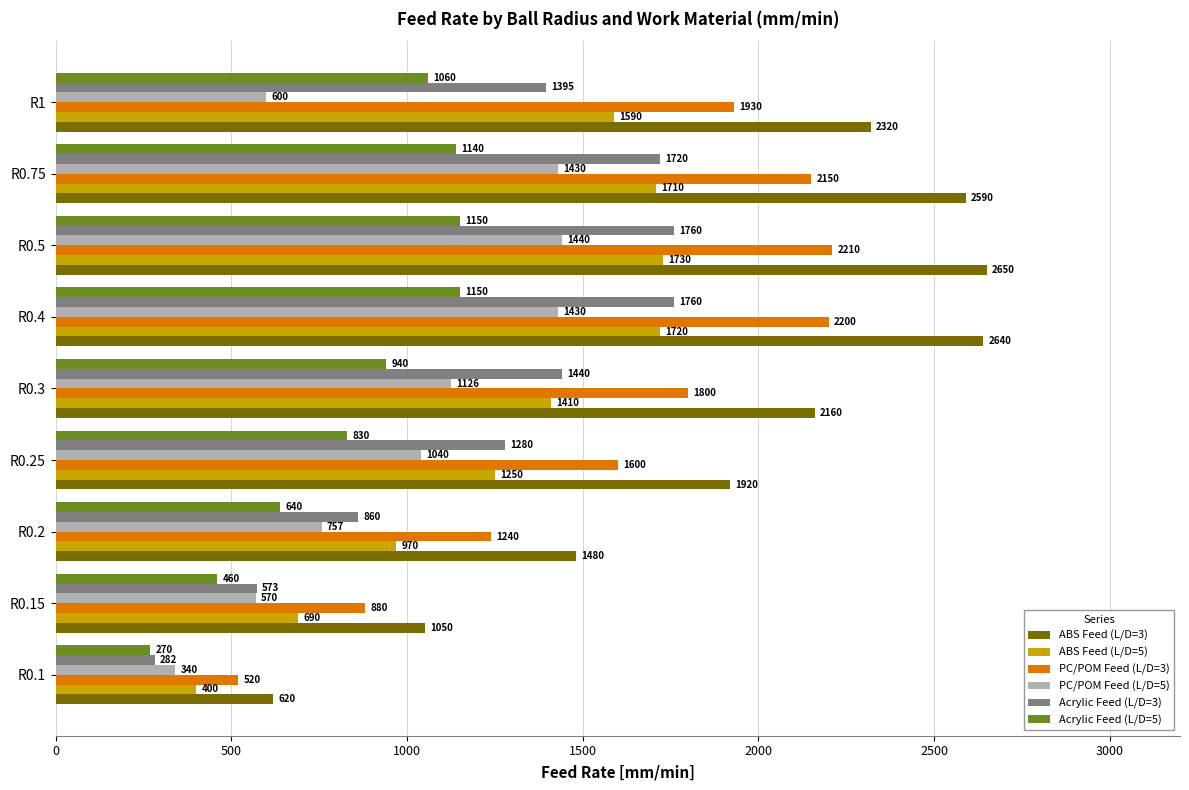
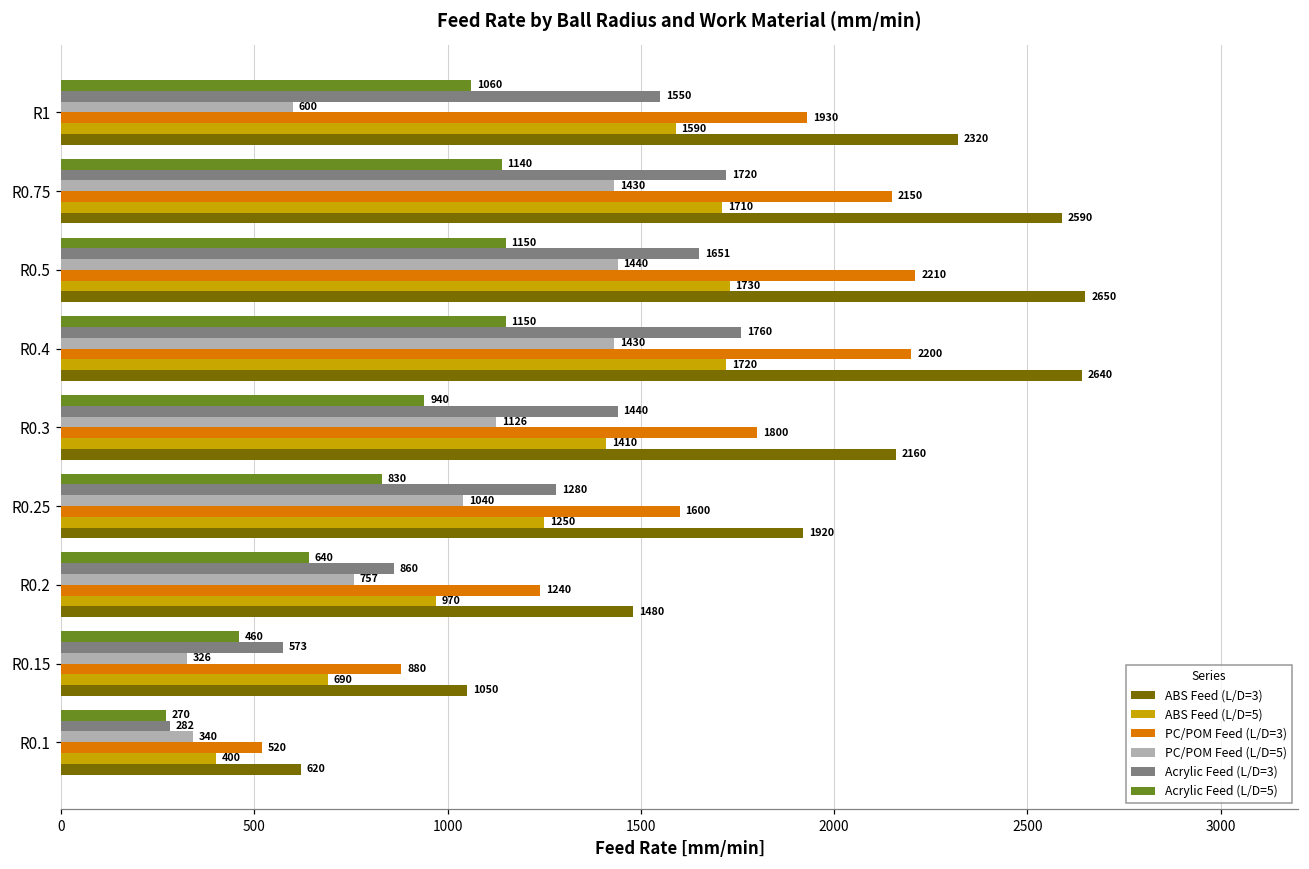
  {
    "PC/POM Feed (L/D=5)": {
      "R1": 600,
      "R0.75": 1430,
      "R0.5": 1440,
      "R0.4": 1430,
      "R0.3": 1126,
      "R0.25": 1040,
      "R0.2": 757,
-     "R0.15": 570,
+     "R0.15": 326,
      "R0.1": 340
    },
    "Acrylic Feed (L/D=3)": {
-     "R1": 1395,
+     "R1": 1550,
      "R0.75": 1720,
-     "R0.5": 1760,
+     "R0.5": 1651,
      "R0.4": 1760,
      "R0.3": 1440,
      "R0.25": 1280,
      "R0.2": 860,
      "R0.15": 573,
      "R0.1": 282
    }
  }
